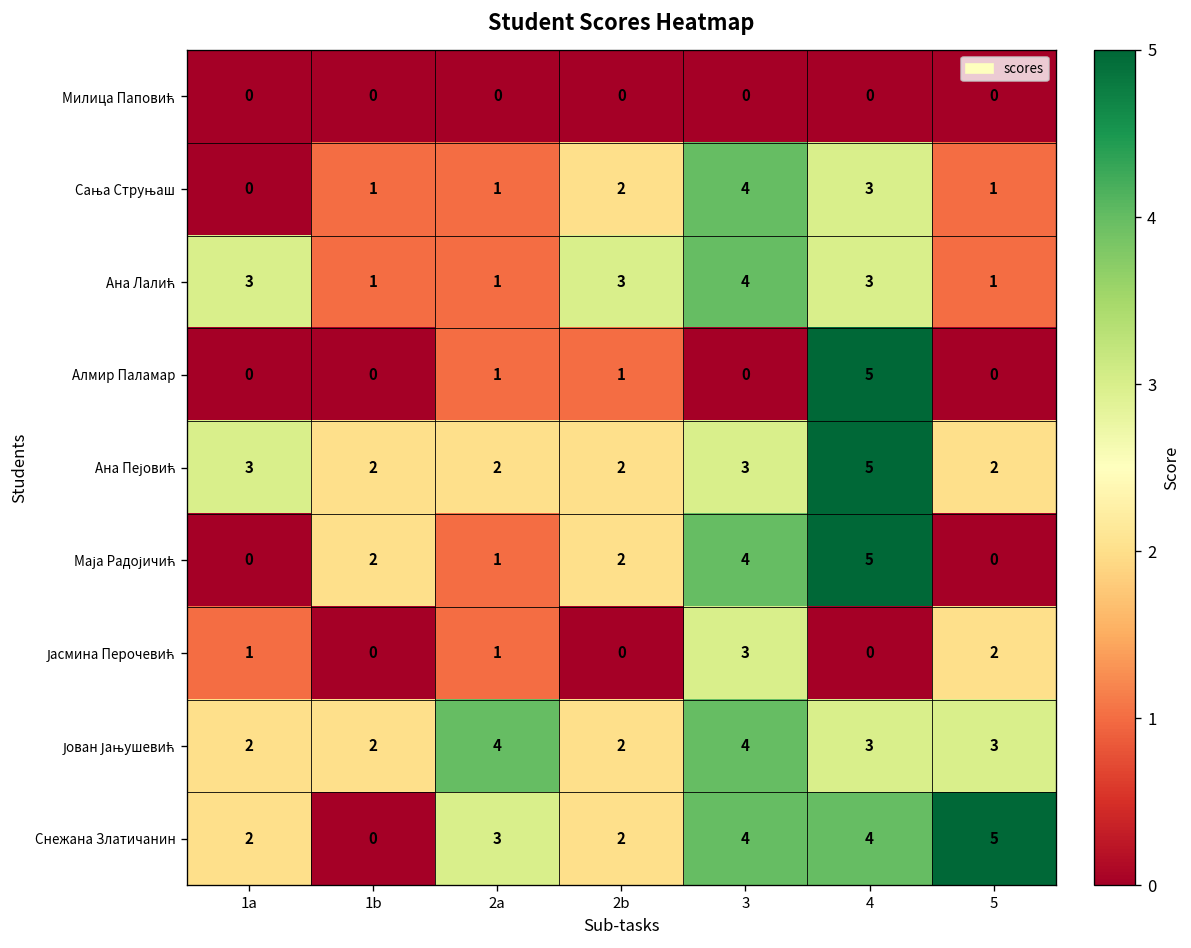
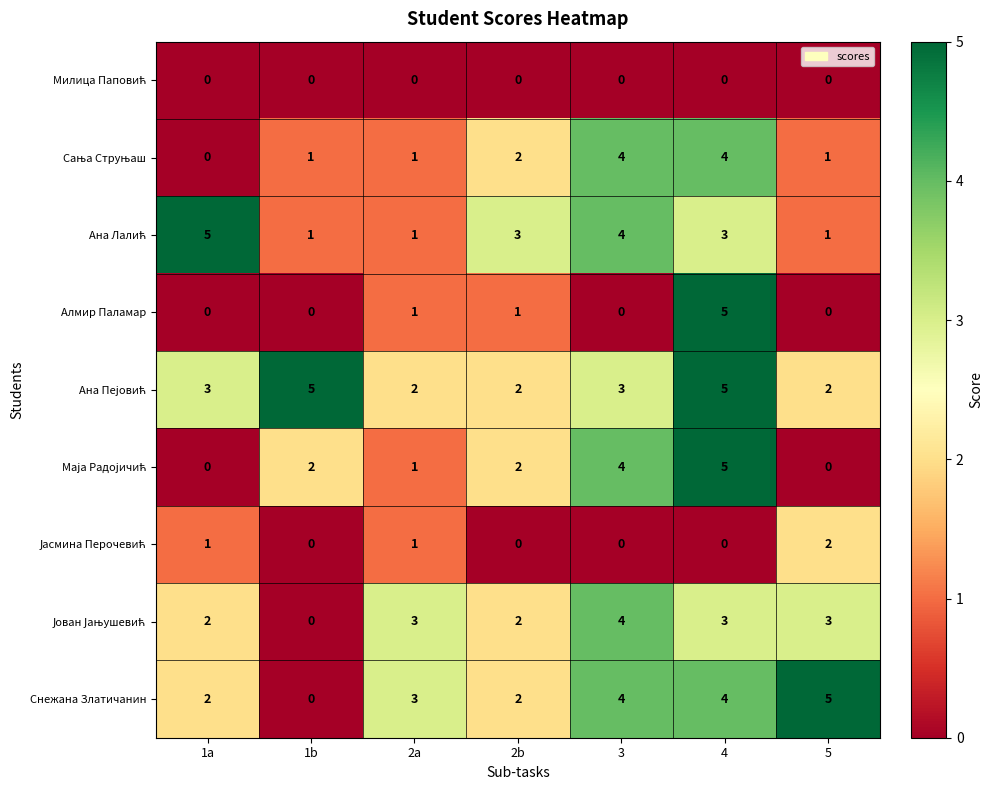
  {
    "Милица Паповић": {
      "1a": 0,
      "1b": 0,
      "2a": 0,
      "2b": 0,
      "3": 0,
      "4": 0,
      "5": 0
    },
    "Сања Струњаш": {
      "1a": 0,
      "1b": 1,
      "2a": 1,
      "2b": 2,
      "3": 4,
-     "4": 3,
+     "4": 4,
      "5": 1
    },
    "Ана Лалић": {
-     "1a": 3,
+     "1a": 5,
      "1b": 1,
      "2a": 1,
      "2b": 3,
      "3": 4,
      "4": 3,
      "5": 1
    },
    "Алмир Паламар": {
      "1a": 0,
      "1b": 0,
      "2a": 1,
      "2b": 1,
      "3": 0,
      "4": 5,
      "5": 0
    },
    "Ана Пејовић": {
      "1a": 3,
-     "1b": 2,
+     "1b": 5,
      "2a": 2,
      "2b": 2,
      "3": 3,
      "4": 5,
      "5": 2
    },
    "Маја Радојичић": {
      "1a": 0,
      "1b": 2,
      "2a": 1,
      "2b": 2,
      "3": 4,
      "4": 5,
      "5": 0
    },
    "Јасмина Перочевић": {
      "1a": 1,
      "1b": 0,
      "2a": 1,
      "2b": 0,
-     "3": 3,
+     "3": 0,
      "4": 0,
      "5": 2
    },
    "Јован Јањушевић": {
      "1a": 2,
-     "1b": 2,
-     "2a": 4,
+     "1b": 0,
+     "2a": 3,
      "2b": 2,
      "3": 4,
      "4": 3,
      "5": 3
    },
    "Снежана Златичанин": {
      "1a": 2,
      "1b": 0,
      "2a": 3,
      "2b": 2,
      "3": 4,
      "4": 4,
      "5": 5
    }
  }
